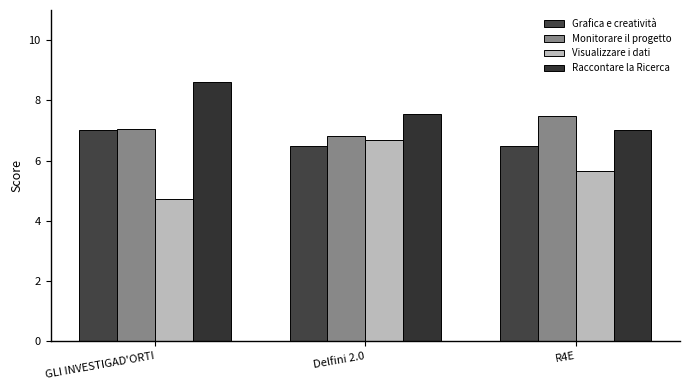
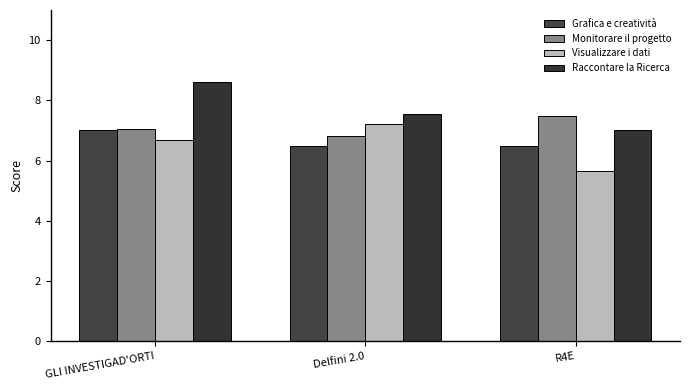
  {
    "Monitorare il progetto": {
      "GLI INVESTIGAD'ORTI": 7.1,
      "Delfini 2.0": 6.8,
      "R4E": 7.5
    },
    "Visualizzare i dati": {
-     "GLI INVESTIGAD'ORTI": 4.7,
-     "Delfini 2.0": 6.7,
+     "GLI INVESTIGAD'ORTI": 6.7,
+     "Delfini 2.0": 7.2,
      "R4E": 5.7
    }
  }
